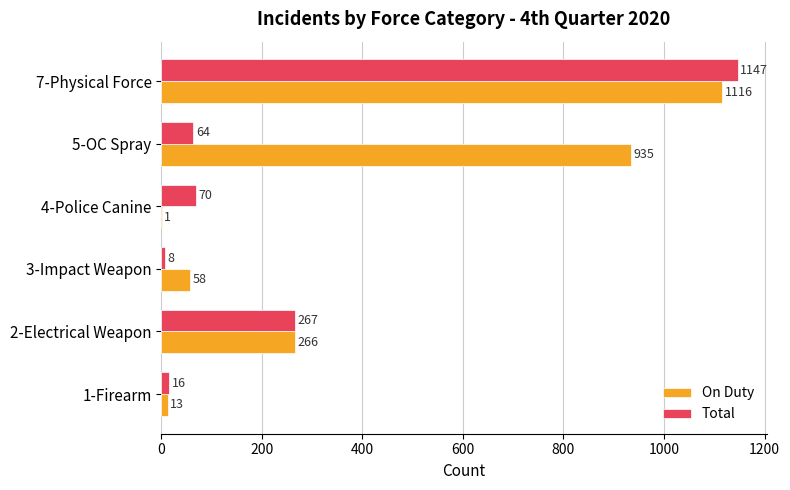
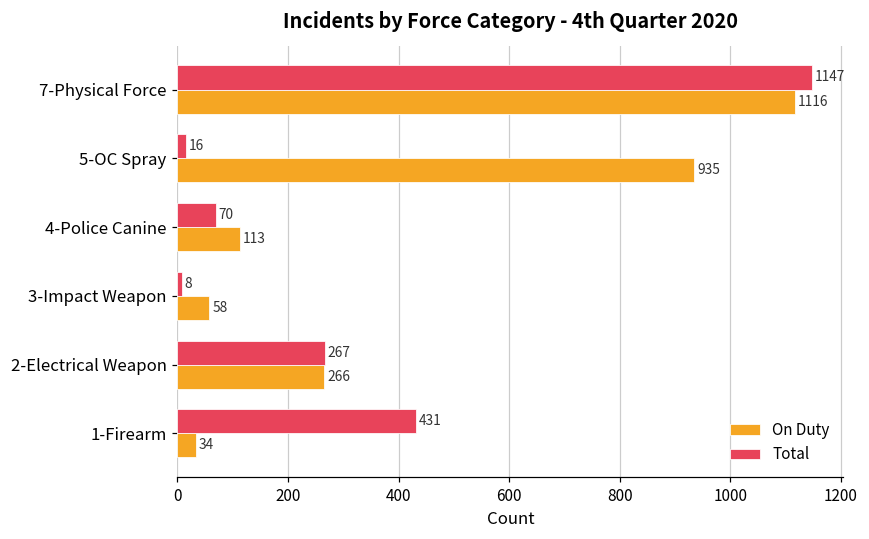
  {
    "On Duty": {
      "7-Physical Force": 1116,
      "5-OC Spray": 935,
-     "4-Police Canine": 1,
+     "4-Police Canine": 113,
      "3-Impact Weapon": 58,
      "2-Electrical Weapon": 266,
-     "1-Firearm": 13
+     "1-Firearm": 34
    },
    "Total": {
      "7-Physical Force": 1147,
-     "5-OC Spray": 64,
+     "5-OC Spray": 16,
      "4-Police Canine": 70,
      "3-Impact Weapon": 8,
      "2-Electrical Weapon": 267,
-     "1-Firearm": 16
+     "1-Firearm": 431
    }
  }
